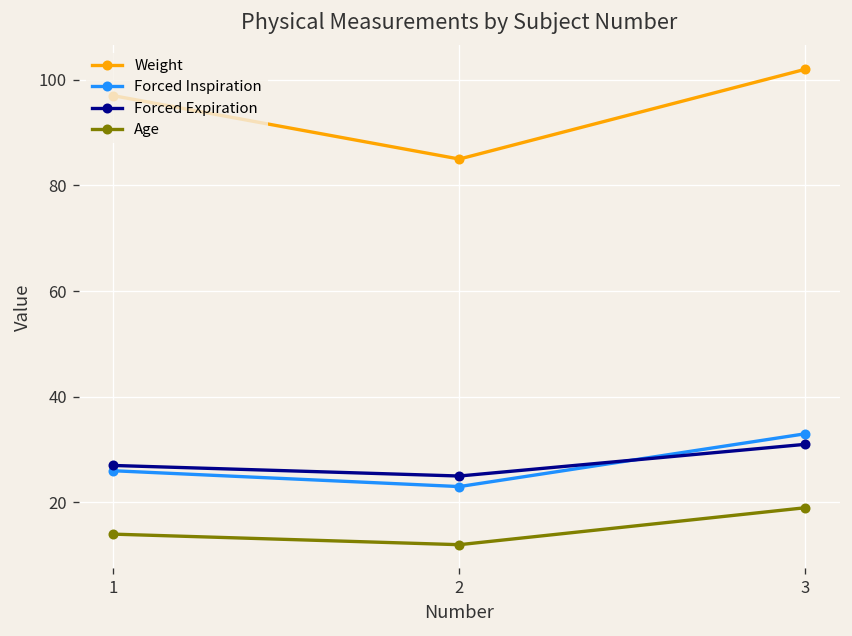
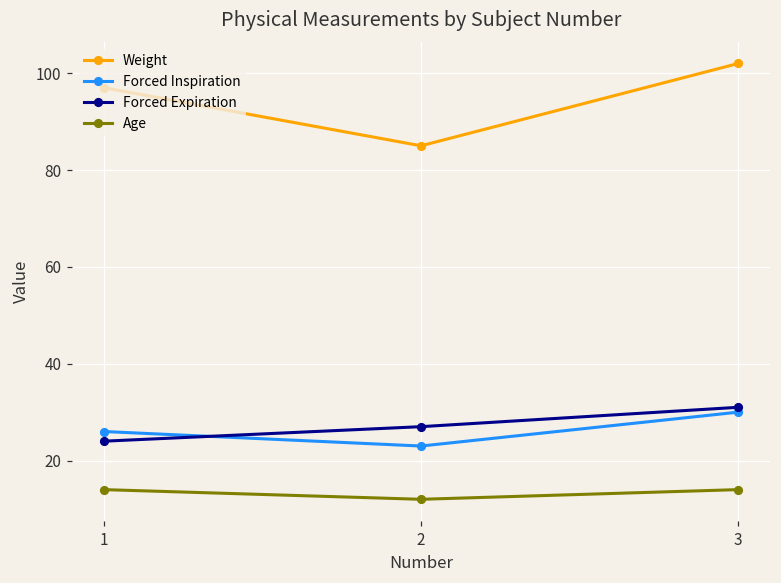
  {
    "Weight": {
      "2": 85,
      "3": 102
    },
    "Forced Inspiration": {
      "1": 26,
      "2": 23,
-     "3": 33
+     "3": 30
    },
    "Forced Expiration": {
-     "1": 27,
-     "2": 25,
+     "1": 24,
+     "2": 27,
      "3": 31
    },
    "Age": {
      "1": 14,
      "2": 12,
-     "3": 19
+     "3": 14
    }
  }
